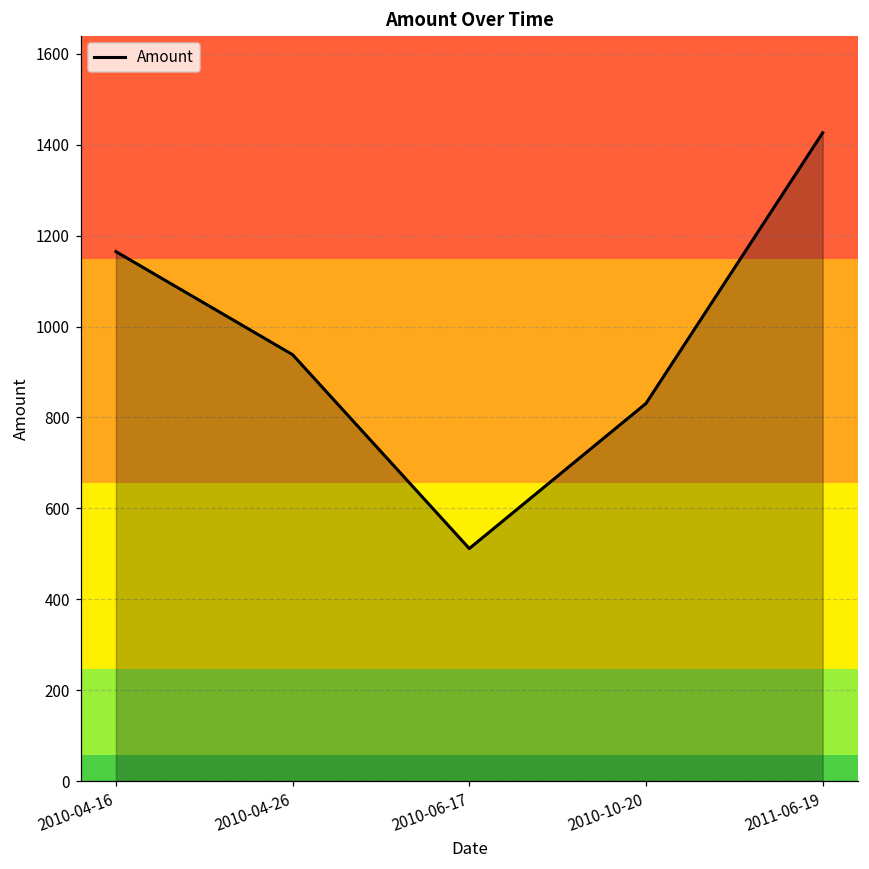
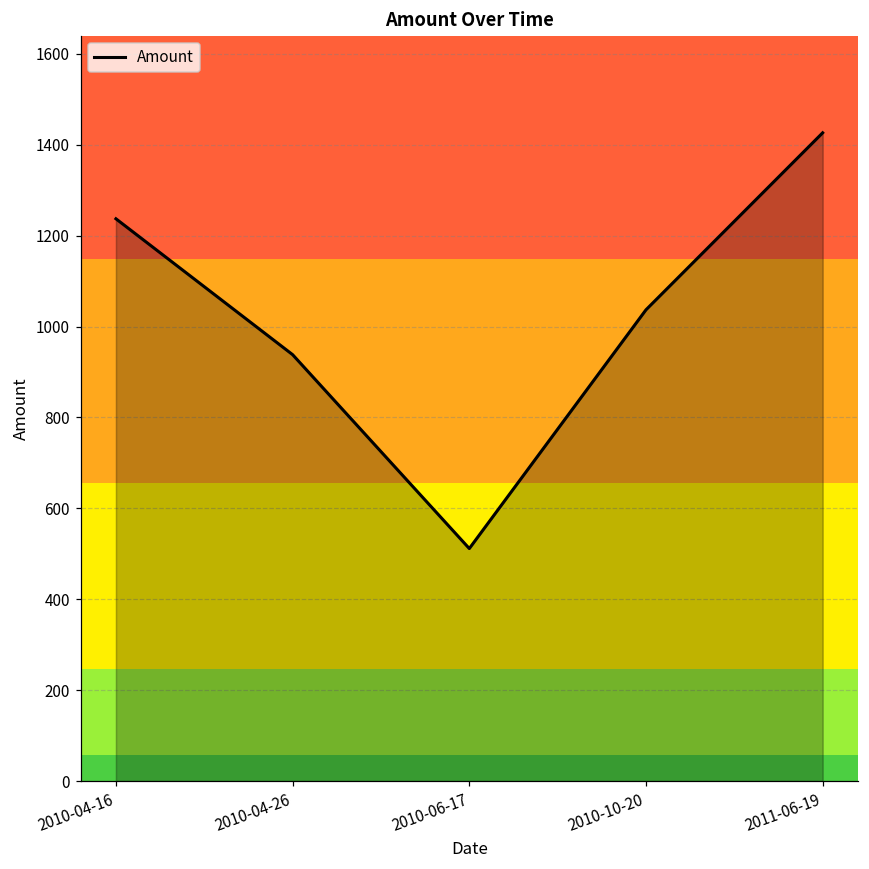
  {
-   "2010-04-16": 1160,
+   "2010-04-16": 1240,
    "2010-04-26": 940,
    "2010-06-17": 510,
-   "2010-10-20": 830,
+   "2010-10-20": 1040,
    "2011-06-19": 1430
  }
